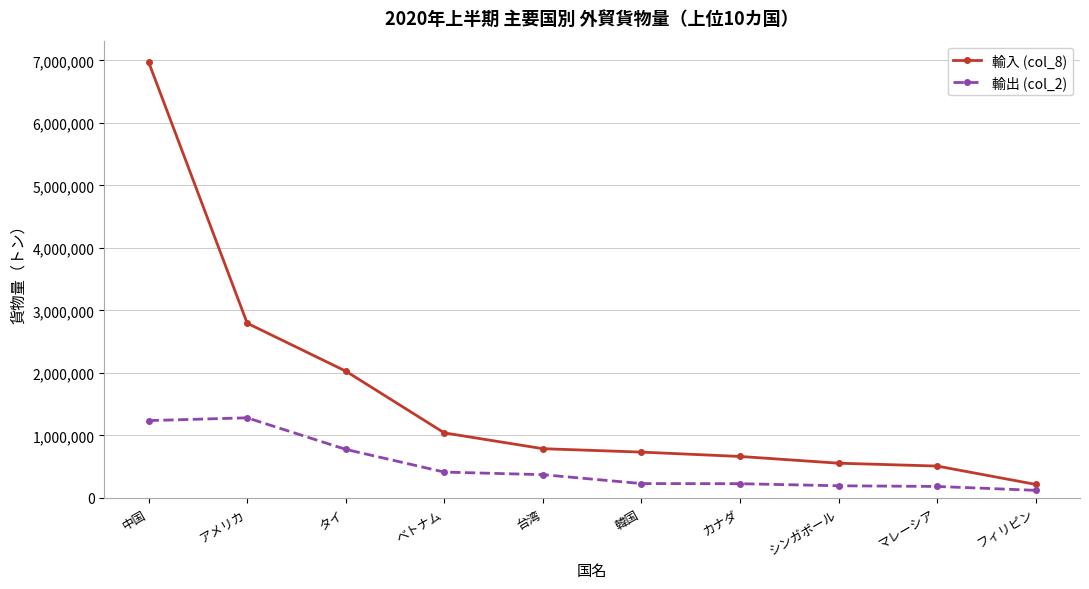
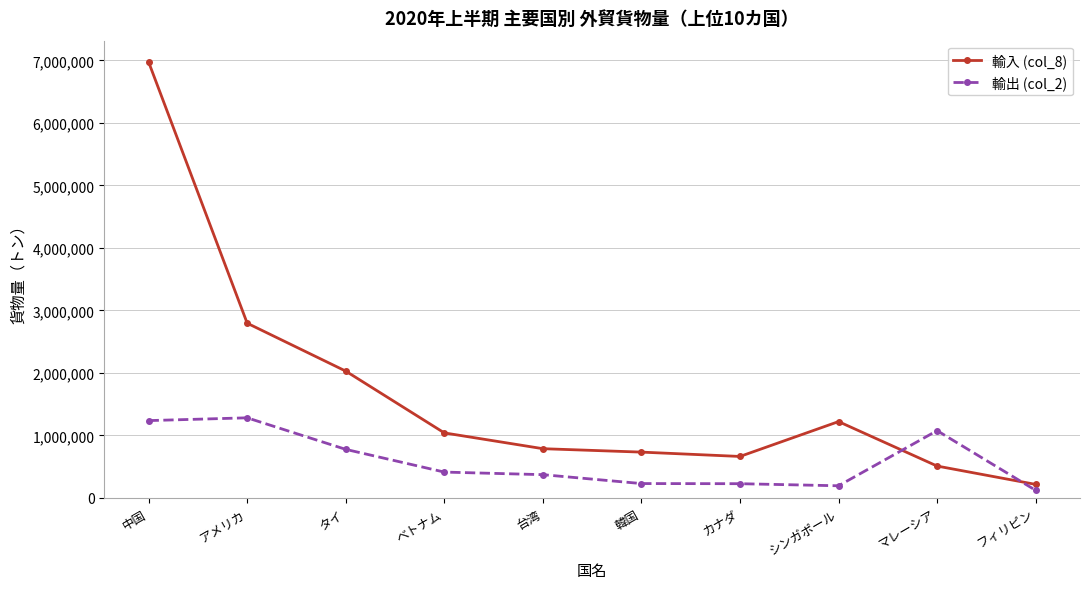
  {
    "輸入 (col_8)": {
      "中国": "7,000,000",
      "アメリカ": "2,800,000",
      "タイ": "2,000,000",
      "ベトナム": "1,000,000",
      "台湾": "800,000",
      "韓国": "700,000",
      "カナダ": "700,000",
-     "シンガポール": "600,000",
+     "シンガポール": "1,200,000",
      "マレーシア": "500,000",
      "フィリピン": "200,000"
    },
    "輸出 (col_2)": {
      "中国": "1,200,000",
      "アメリカ": "1,300,000",
      "タイ": "800,000",
      "ベトナム": "400,000",
      "台湾": "400,000",
      "韓国": "200,000",
      "カナダ": "200,000",
      "シンガポール": "200,000",
-     "マレーシア": "200,000",
+     "マレーシア": "1,100,000",
      "フィリピン": "100,000"
    }
  }
